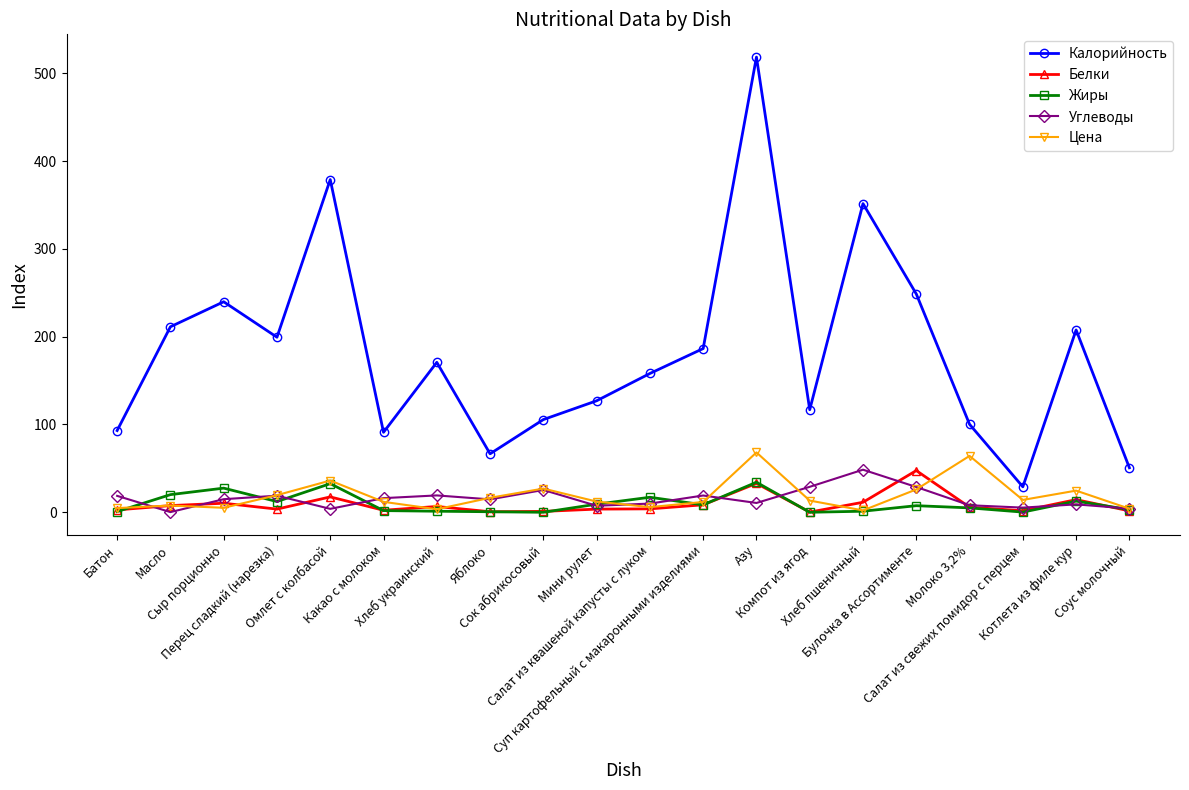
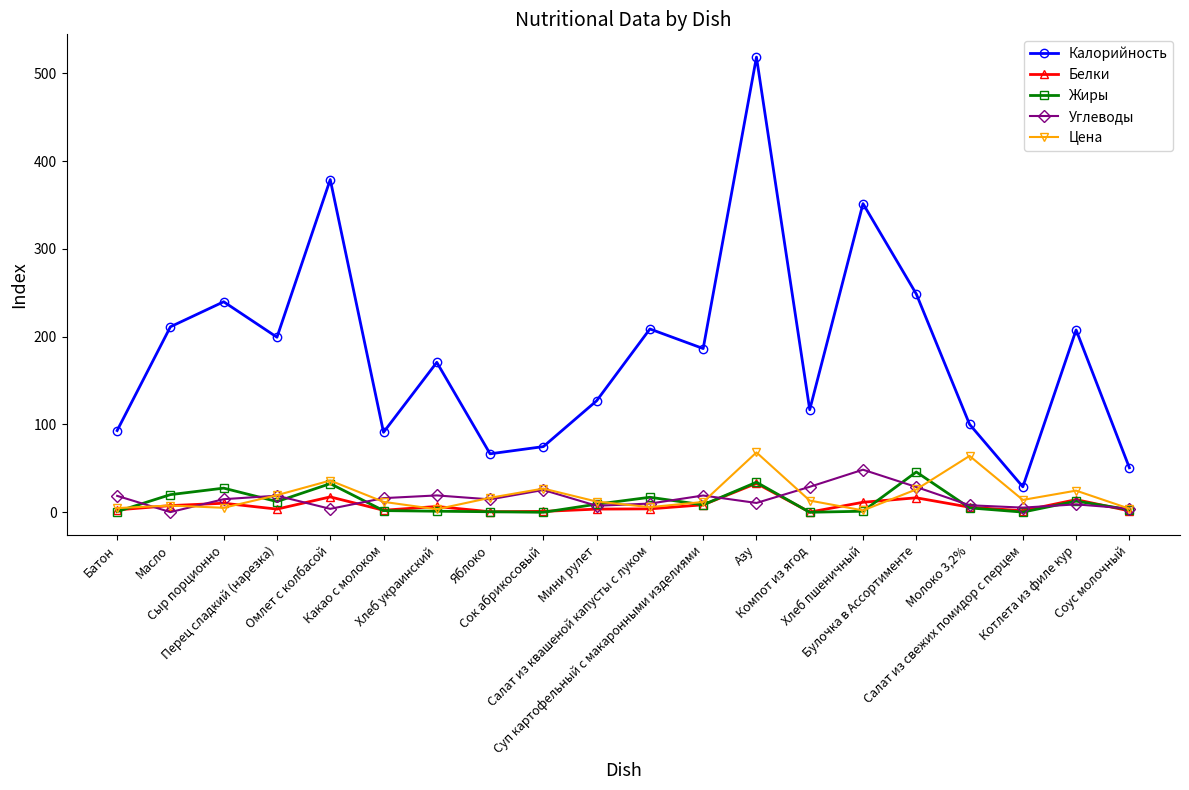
  {
    "Калорийность": {
      "Батон": 90,
      "Масло": 210,
      "Сыр порционно": 240,
      "Перец сладкий (нарезка)": 200,
      "Омлет с колбасой": 380,
      "Какао с молоком": 90,
      "Хлеб украинский": 170,
      "Яблоко": 70,
-     "Сок абрикосовый": 110,
+     "Сок абрикосовый": 70,
      "Мини рулет": 130,
-     "Салат из квашеной капусты с луком": 160,
+     "Салат из квашеной капусты с луком": 210,
      "Суп картофельный с макаронными изделиями": 190,
      "Азу": 520,
      "Компот из ягод": 120,
      "Хлеб пшеничный": 350,
      "Булочка в Ассортименте": 250,
      "Молоко 3,2%": 100,
      "Салат из свежих помидор с перцем": 30,
      "Котлета из филе кур": 210,
      "Соус молочный": 50
    },
    "Белки": {
      "Сыр порционно": 10,
      "Перец сладкий (нарезка)": 0,
      "Омлет с колбасой": 20,
      "Хлеб украинский": 10,
      "Мини рулет": 0,
      "Хлеб пшеничный": 10,
-     "Булочка в Ассортименте": 50
+     "Булочка в Ассортименте": 20
    },
    "Жиры": {
      "Масло": 20,
      "Сыр порционно": 30,
      "Перец сладкий (нарезка)": 10,
      "Омлет с колбасой": 30,
      "Салат из квашеной капусты с луком": 20,
-     "Булочка в Ассортименте": 10
+     "Булочка в Ассортименте": 50
    },
    "Углеводы": {
      "Батон": 20,
      "Масло": 0,
      "Сыр порционно": 10,
      "Омлет с колбасой": 0,
      "Какао с молоком": 20,
      "Хлеб украинский": 20,
      "Салат из квашеной капусты с луком": 10,
      "Суп картофельный с макаронными изделиями": 20,
      "Азу": 10,
      "Компот из ягод": 30,
      "Хлеб пшеничный": 50,
      "Салат из свежих помидор с перцем": 10,
      "Котлета из филе кур": 10
    },
    "Цена": {
      "Сыр порционно": 10,
      "Омлет с колбасой": 40,
      "Какао с молоком": 10,
      "Мини рулет": 10,
      "Суп картофельный с макаронными изделиями": 10,
      "Азу": 70,
      "Компот из ягод": 10,
      "Молоко 3,2%": 60,
      "Салат из свежих помидор с перцем": 10,
      "Котлета из филе кур": 20
    }
  }
